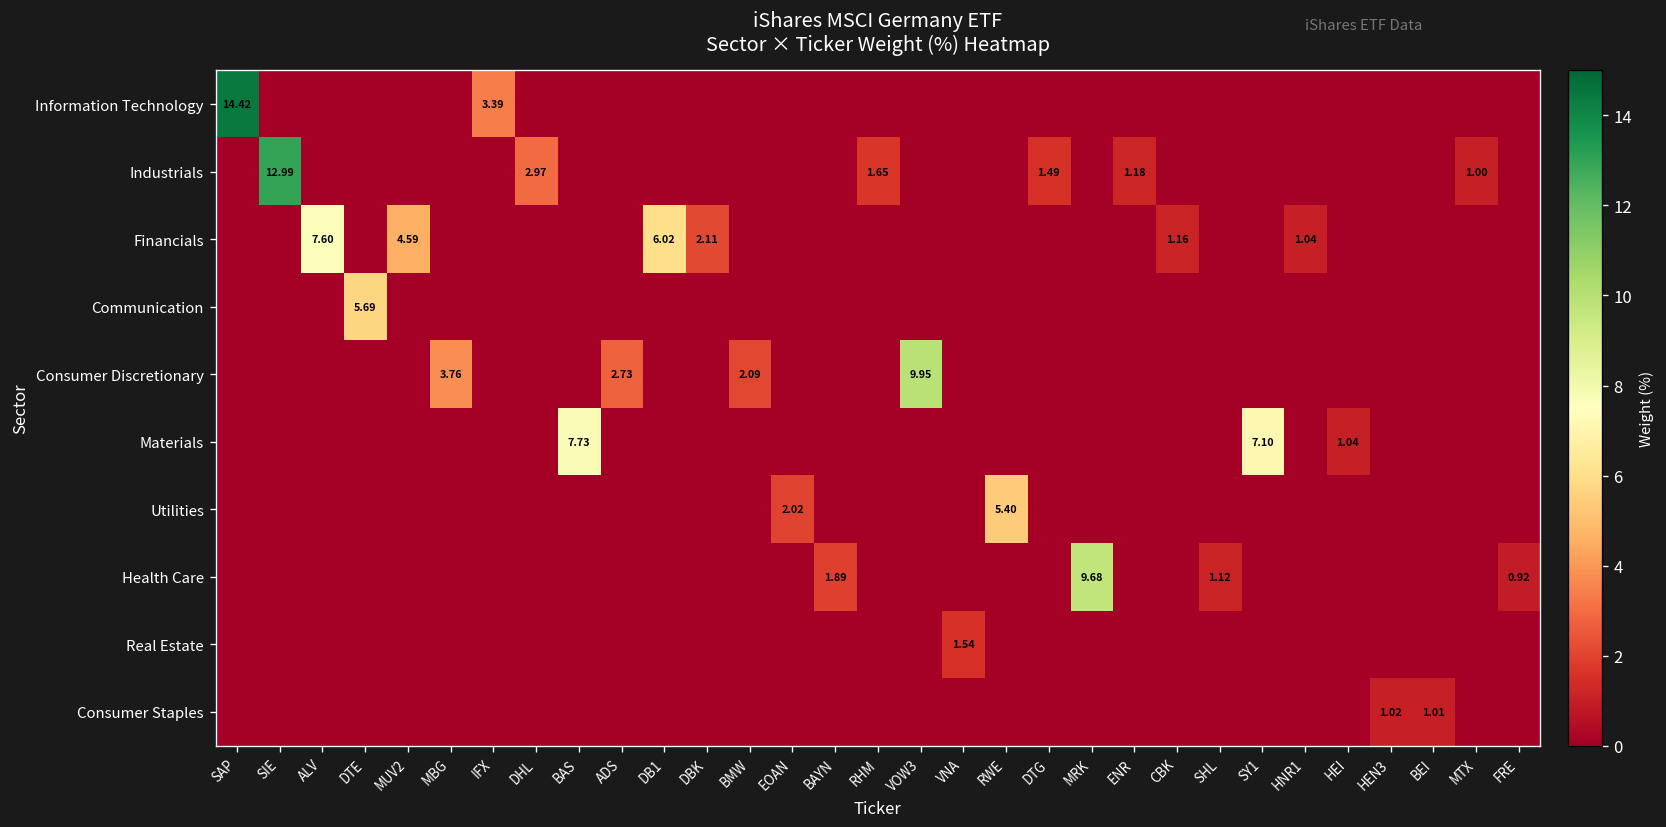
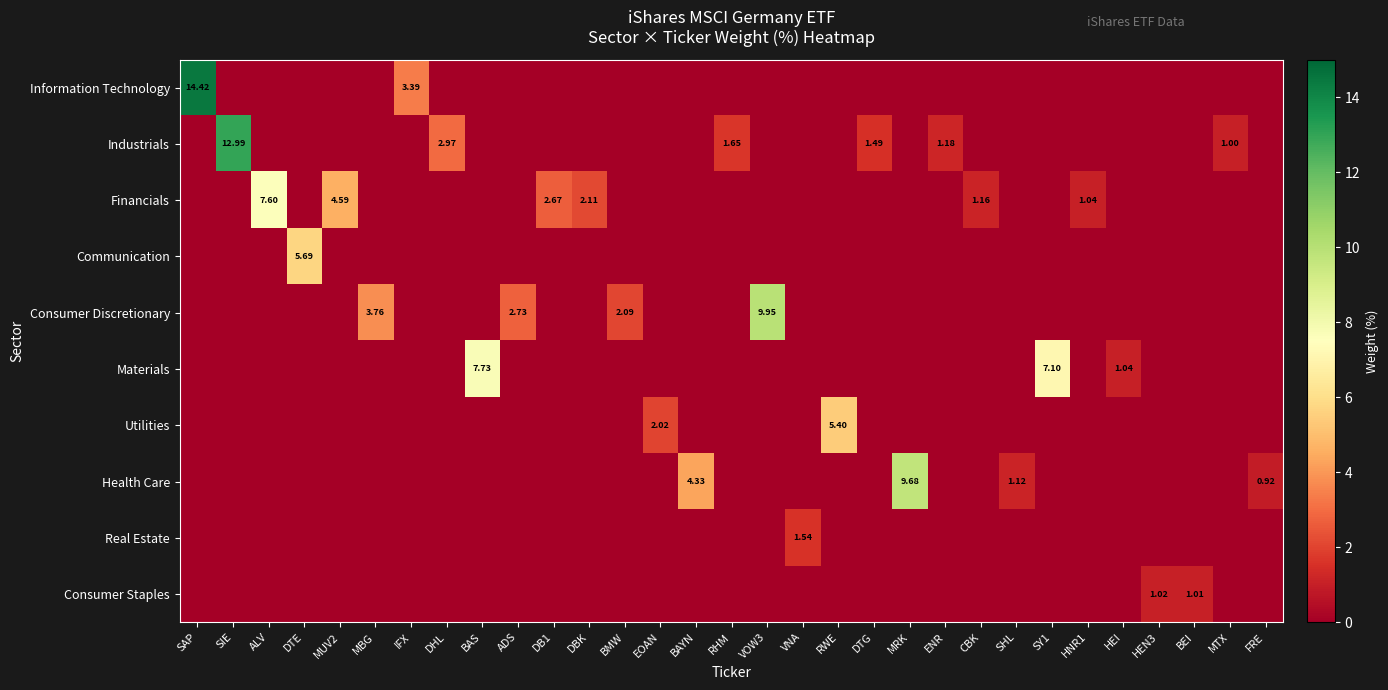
  {
    "Information Technology": {
      "SAP": 14.42,
      "IFX": 3.39
    },
    "Industrials": {
      "SIE": 12.99,
      "DHL": 2.97,
      "RHM": 1.65,
      "DTG": 1.49,
      "ENR": 1.18,
      "MTX": 1.00
    },
    "Financials": {
      "ALV": 7.60,
      "MUV2": 4.59,
-     "DB1": 6.02,
+     "DB1": 2.67,
      "DBK": 2.11,
      "CBK": 1.16,
      "HNR1": 1.04
    },
    "Communication": {
      "DTE": 5.69
    },
    "Consumer Discretionary": {
      "MBG": 3.76,
      "ADS": 2.73,
      "BMW": 2.09,
      "VOW3": 9.95
    },
    "Materials": {
      "BAS": 7.73,
      "SY1": 7.10,
      "HEI": 1.04
    },
    "Utilities": {
      "EOAN": 2.02,
      "RWE": 5.40
    },
    "Health Care": {
-     "BAYN": 1.89,
+     "BAYN": 4.33,
      "MRK": 9.68,
      "SHL": 1.12,
      "FRE": 0.92
    },
    "Real Estate": {
      "VNA": 1.54
    },
    "Consumer Staples": {
      "HEN3": 1.02,
      "BEI": 1.01
    }
  }
